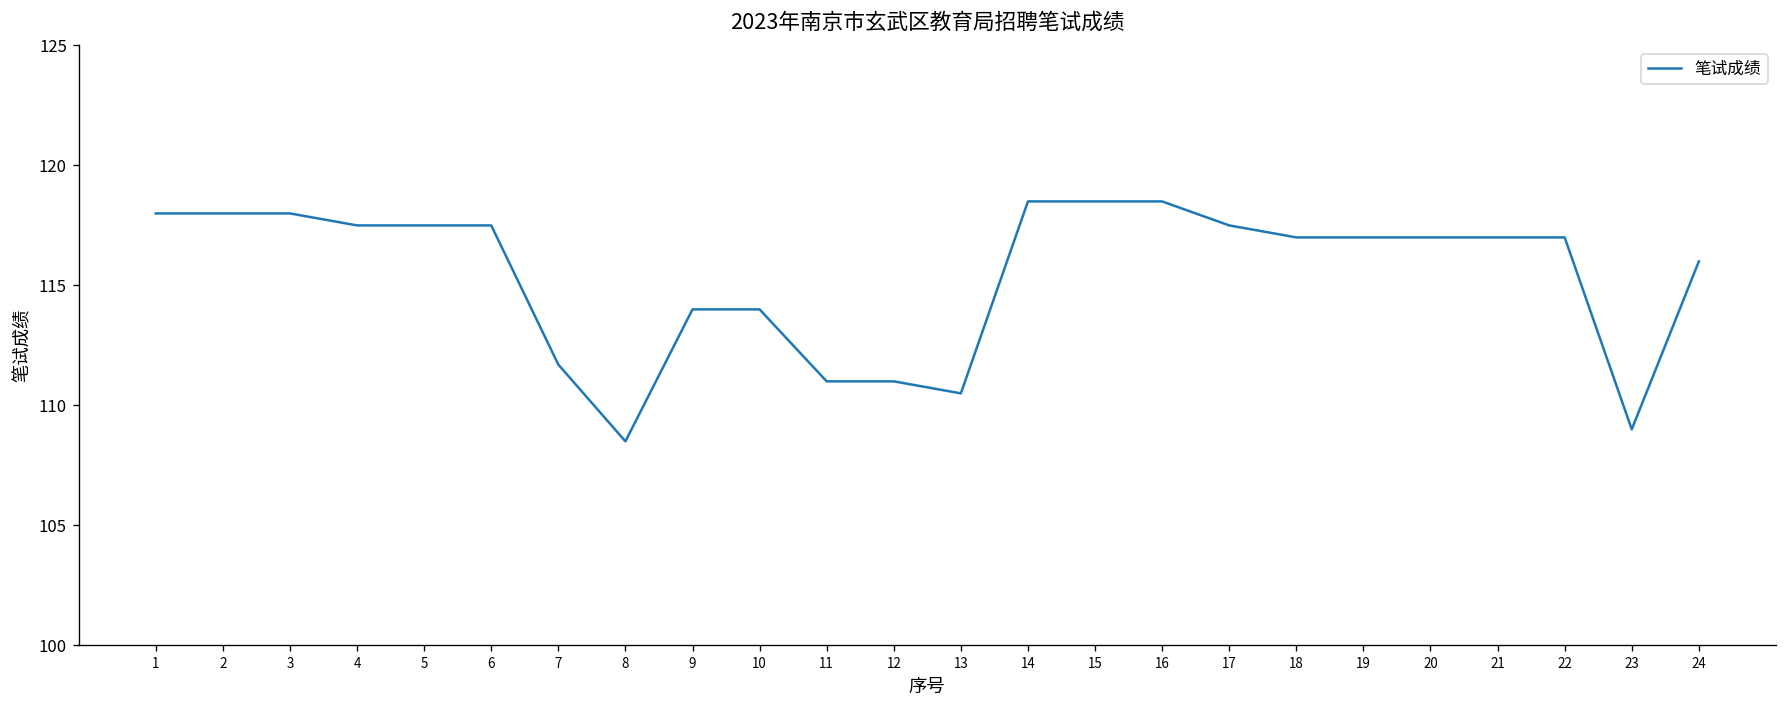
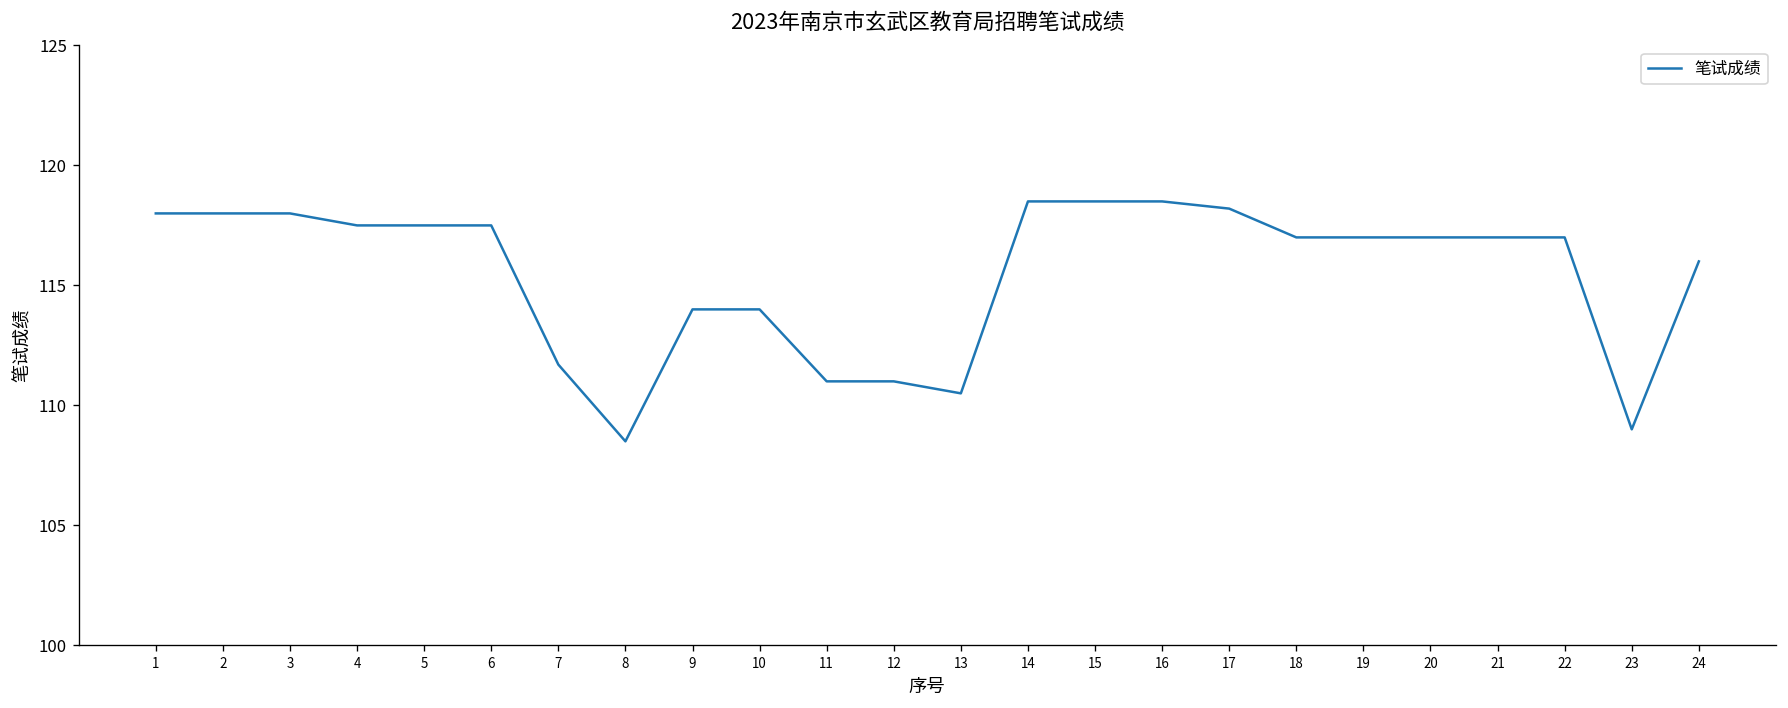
  {
    "1": 118.0,
    "2": 118.0,
    "3": 118.0,
    "4": 117.5,
    "5": 117.5,
    "6": 117.5,
    "7": 111.7,
    "8": 108.5,
    "9": 114.0,
    "10": 114.0,
    "11": 111.0,
    "12": 111.0,
    "13": 110.5,
    "14": 118.5,
    "15": 118.5,
    "16": 118.5,
-   "17": 117.5,
+   "17": 118.2,
    "18": 117.0,
    "19": 117.0,
    "20": 117.0,
    "21": 117.0,
    "22": 117.0,
    "23": 109.0,
    "24": 116.0
  }
